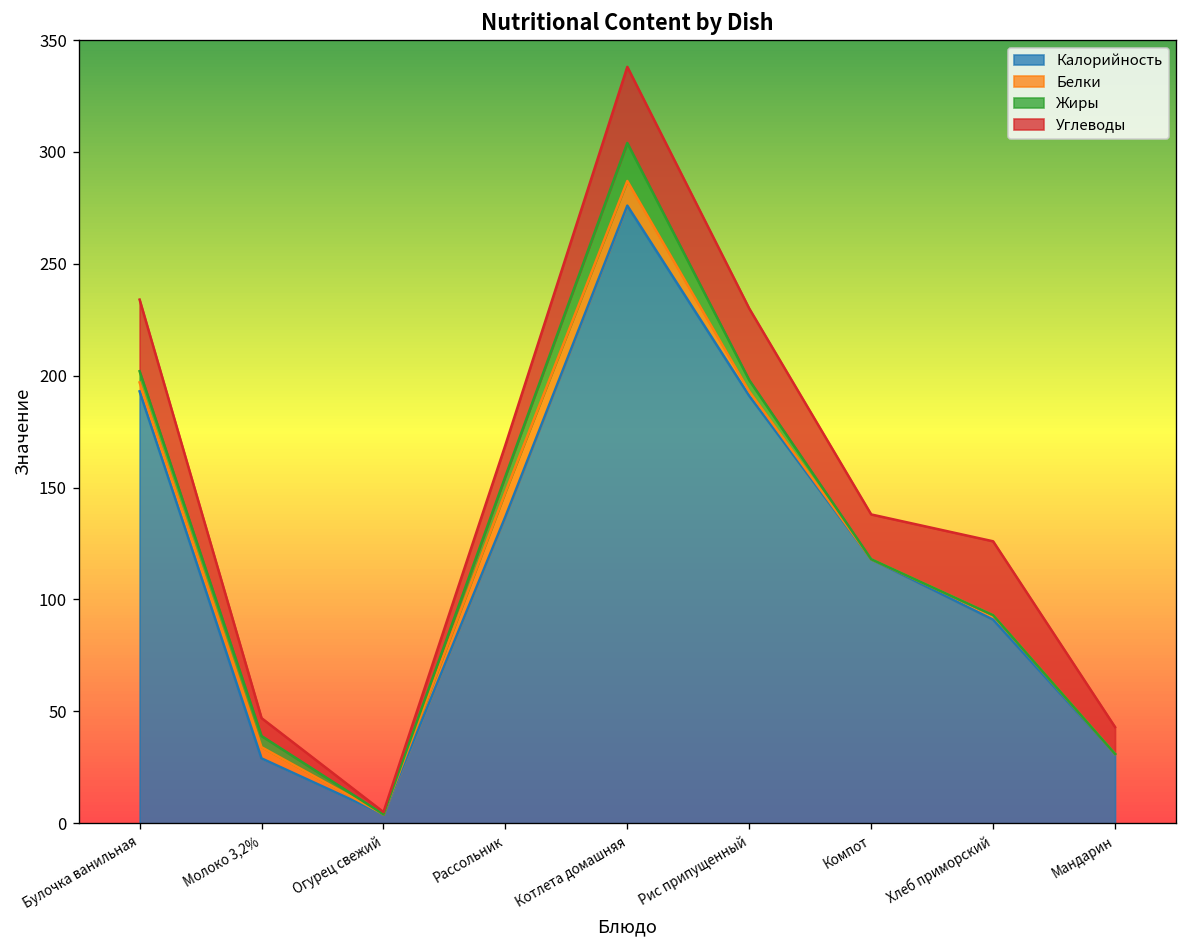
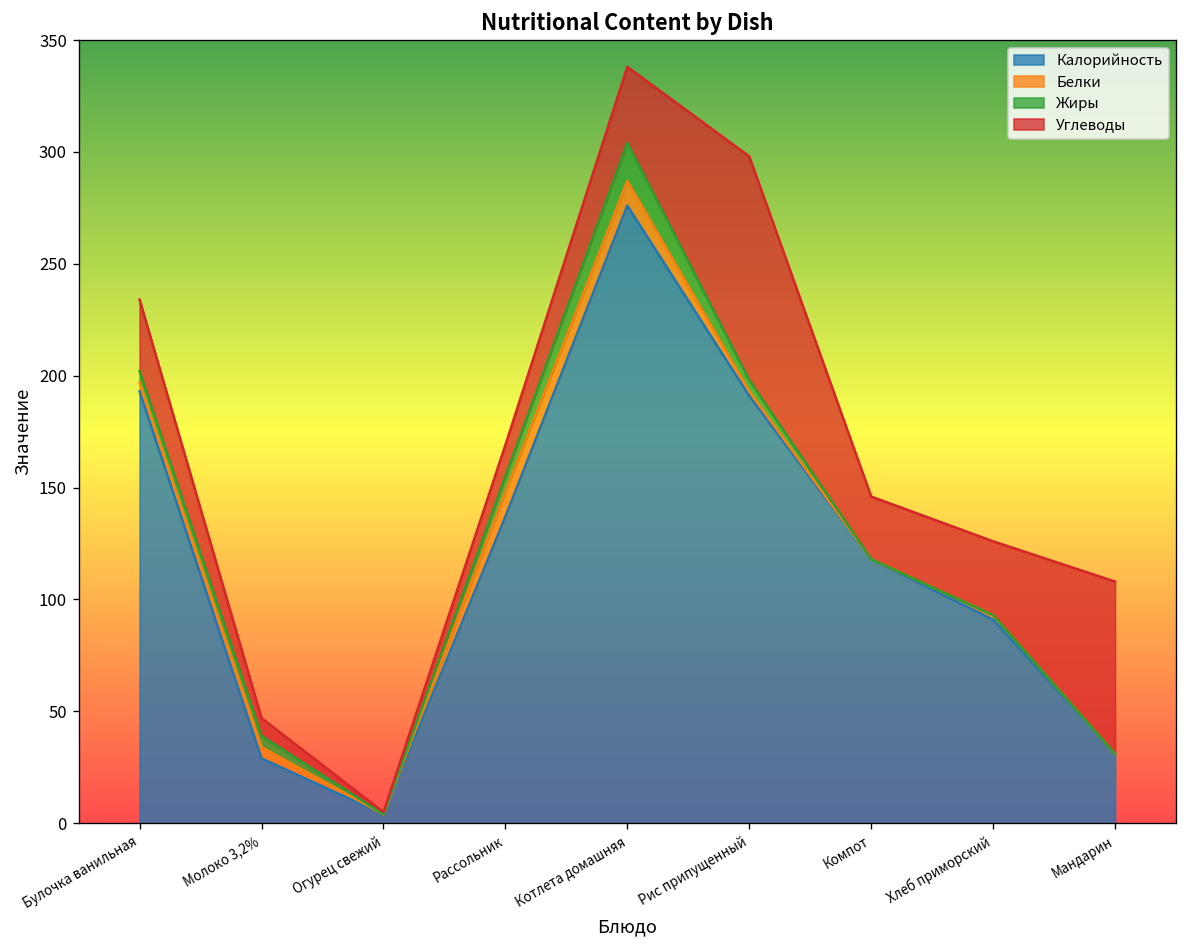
  {
    "Калорийность": {
      "Булочка ванильная": 193,
      "Молоко 3,2%": 29,
      "Рассольник": 137,
      "Котлета домашняя": 276,
      "Рис припущенный": 191,
      "Хлеб приморский": 91
    },
    "Белки": {
      "Булочка ванильная": 4,
      "Молоко 3,2%": 5,
      "Рассольник": 11,
      "Котлета домашняя": 11,
      "Рис припущенный": 2
    },
    "Жиры": {
      "Булочка ванильная": 5,
      "Молоко 3,2%": 5,
      "Рассольник": 7,
      "Котлета домашняя": 17,
      "Рис припущенный": 5
    },
    "Углеводы": {
      "Булочка ванильная": 32,
      "Молоко 3,2%": 8,
      "Рассольник": 14,
      "Котлета домашняя": 34,
-     "Рис припущенный": 32,
-     "Компот": 20,
+     "Рис припущенный": 100,
+     "Компот": 28,
      "Хлеб приморский": 33,
-     "Мандарин": 12
+     "Мандарин": 77
    }
  }
